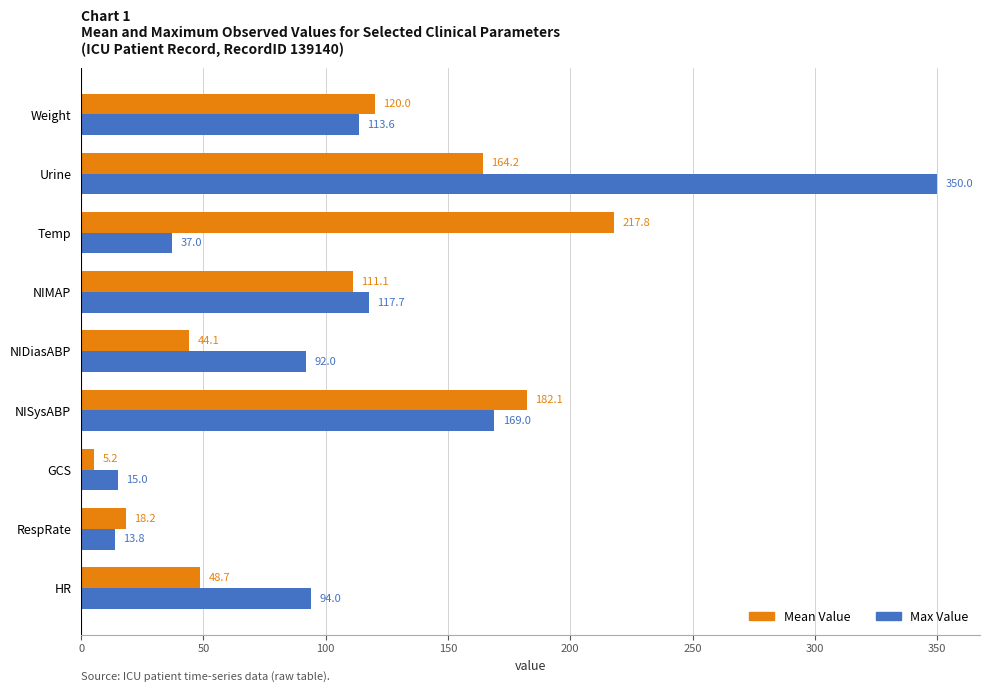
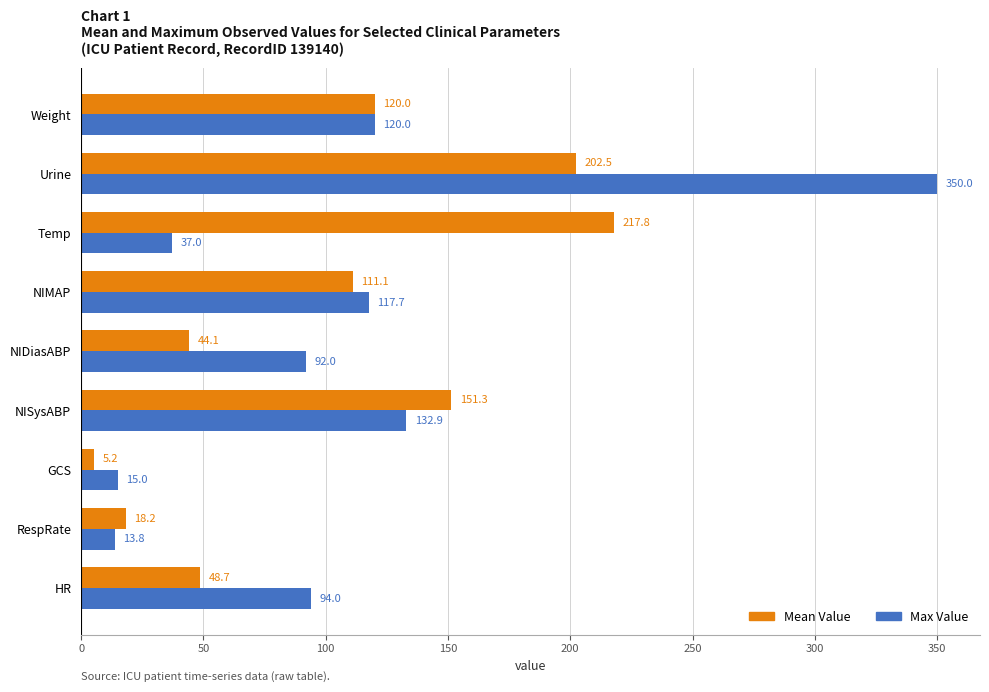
  {
    "Mean Value": {
      "Weight": 120.0,
-     "Urine": 164.2,
+     "Urine": 202.5,
      "Temp": 217.8,
      "NIMAP": 111.1,
      "NIDiasABP": 44.1,
-     "NISysABP": 182.1,
+     "NISysABP": 151.3,
      "GCS": 5.2,
      "RespRate": 18.2,
      "HR": 48.7
    },
    "Max Value": {
-     "Weight": 113.6,
+     "Weight": 120.0,
      "Urine": 350.0,
      "Temp": 37.0,
      "NIMAP": 117.7,
      "NIDiasABP": 92.0,
-     "NISysABP": 169.0,
+     "NISysABP": 132.9,
      "GCS": 15.0,
      "RespRate": 13.8,
      "HR": 94.0
    }
  }
